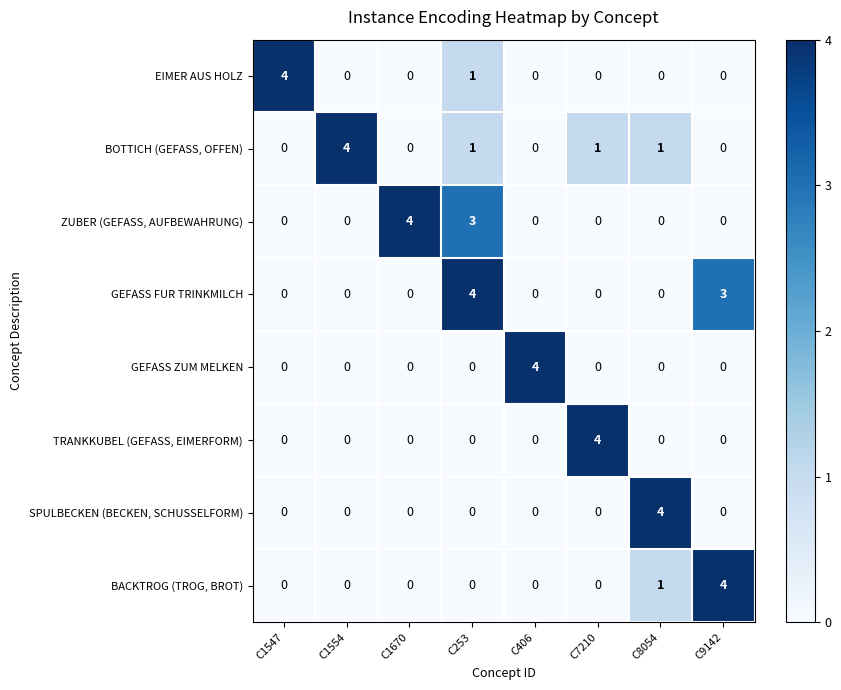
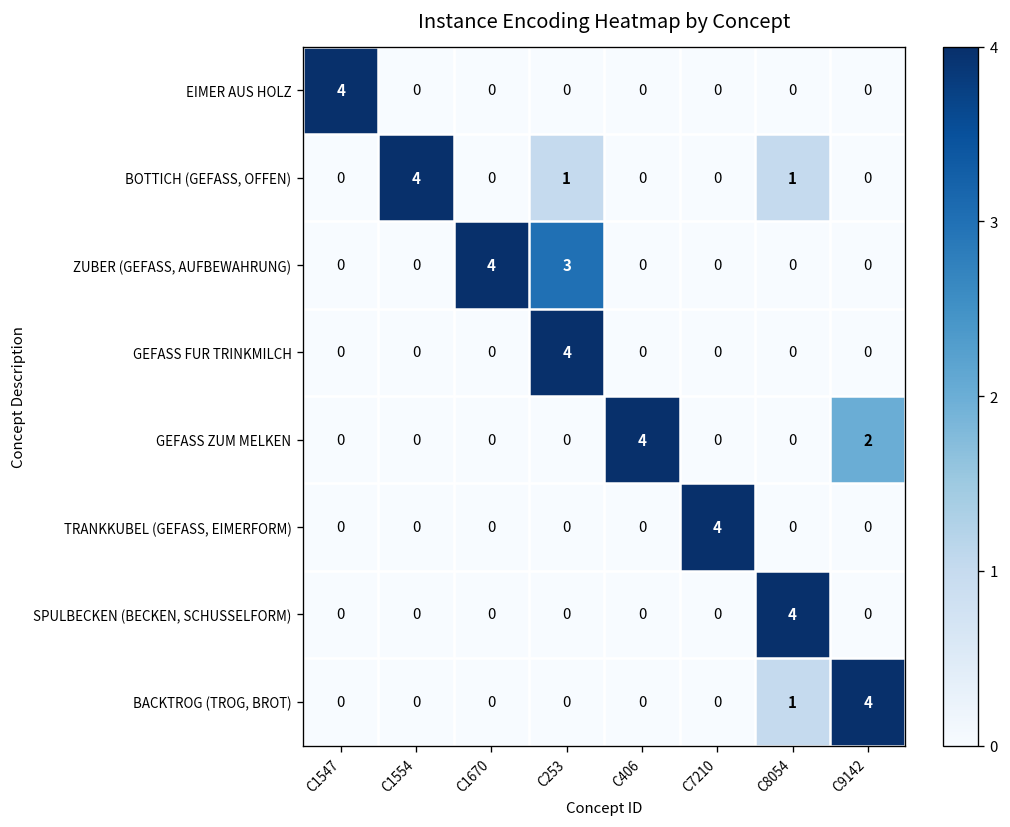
  {
    "EIMER AUS HOLZ": {
      "C1547": 4,
      "C1554": 0,
      "C1670": 0,
-     "C253": 1,
+     "C253": 0,
      "C406": 0,
      "C7210": 0,
      "C8054": 0,
      "C9142": 0
    },
    "BOTTICH (GEFASS, OFFEN)": {
      "C1547": 0,
      "C1554": 4,
      "C1670": 0,
      "C253": 1,
      "C406": 0,
-     "C7210": 1,
+     "C7210": 0,
      "C8054": 1,
      "C9142": 0
    },
    "ZUBER (GEFASS, AUFBEWAHRUNG)": {
      "C1547": 0,
      "C1554": 0,
      "C1670": 4,
      "C253": 3,
      "C406": 0,
      "C7210": 0,
      "C8054": 0,
      "C9142": 0
    },
    "GEFASS FUR TRINKMILCH": {
      "C1547": 0,
      "C1554": 0,
      "C1670": 0,
      "C253": 4,
      "C406": 0,
      "C7210": 0,
      "C8054": 0,
-     "C9142": 3
+     "C9142": 0
    },
    "GEFASS ZUM MELKEN": {
      "C1547": 0,
      "C1554": 0,
      "C1670": 0,
      "C253": 0,
      "C406": 4,
      "C7210": 0,
      "C8054": 0,
-     "C9142": 0
+     "C9142": 2
    },
    "TRANKKUBEL (GEFASS, EIMERFORM)": {
      "C1547": 0,
      "C1554": 0,
      "C1670": 0,
      "C253": 0,
      "C406": 0,
      "C7210": 4,
      "C8054": 0,
      "C9142": 0
    },
    "SPULBECKEN (BECKEN, SCHUSSELFORM)": {
      "C1547": 0,
      "C1554": 0,
      "C1670": 0,
      "C253": 0,
      "C406": 0,
      "C7210": 0,
      "C8054": 4,
      "C9142": 0
    },
    "BACKTROG (TROG, BROT)": {
      "C1547": 0,
      "C1554": 0,
      "C1670": 0,
      "C253": 0,
      "C406": 0,
      "C7210": 0,
      "C8054": 1,
      "C9142": 4
    }
  }
